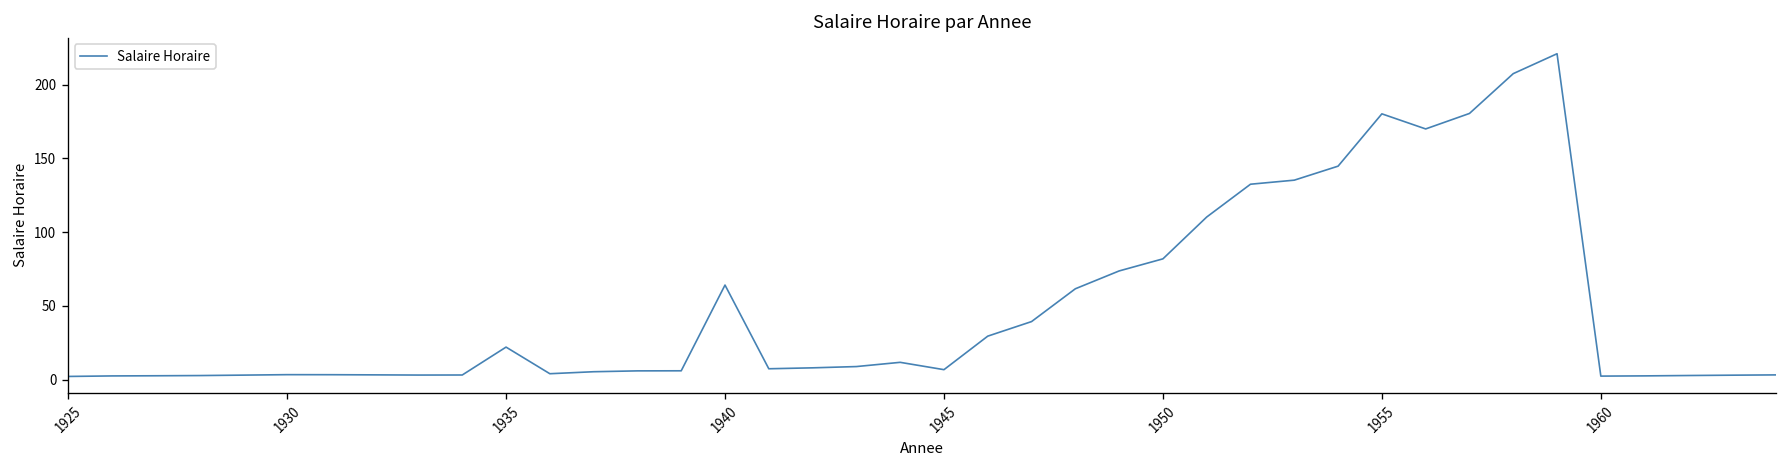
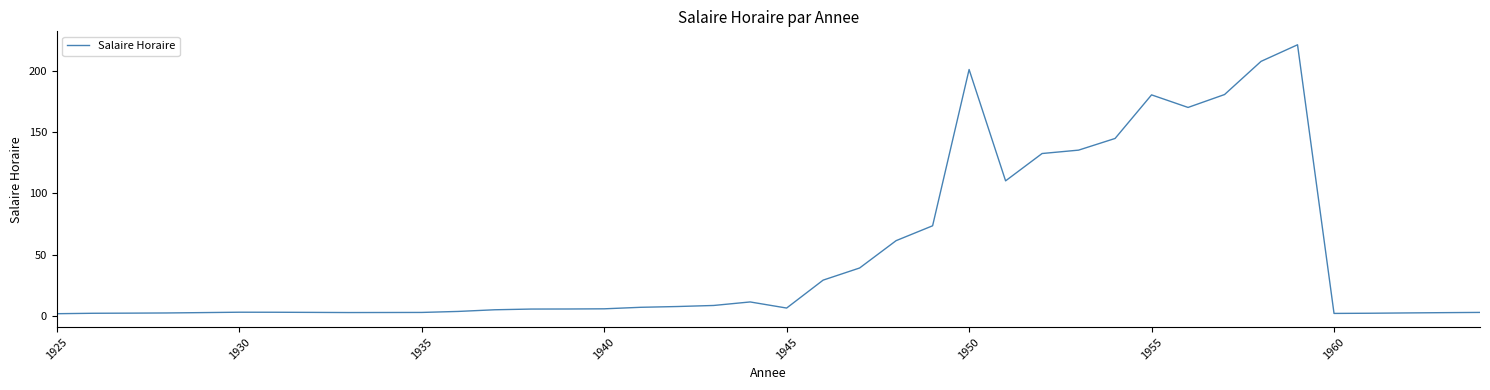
  {
    "1925": 2,
    "1930": 3,
-   "1935": 22,
-   "1940": 64,
+   "1935": 3,
+   "1940": 6,
    "1945": 7,
-   "1950": 82,
+   "1950": 201,
    "1955": 180,
    "1960": 2
  }
